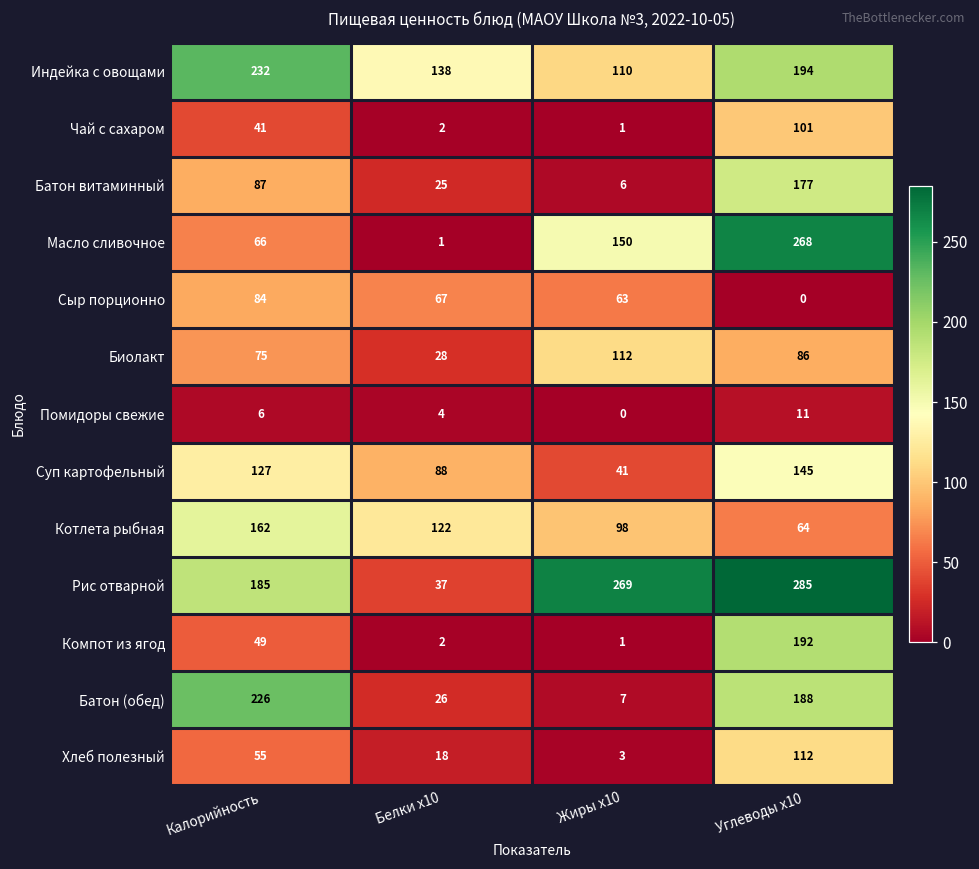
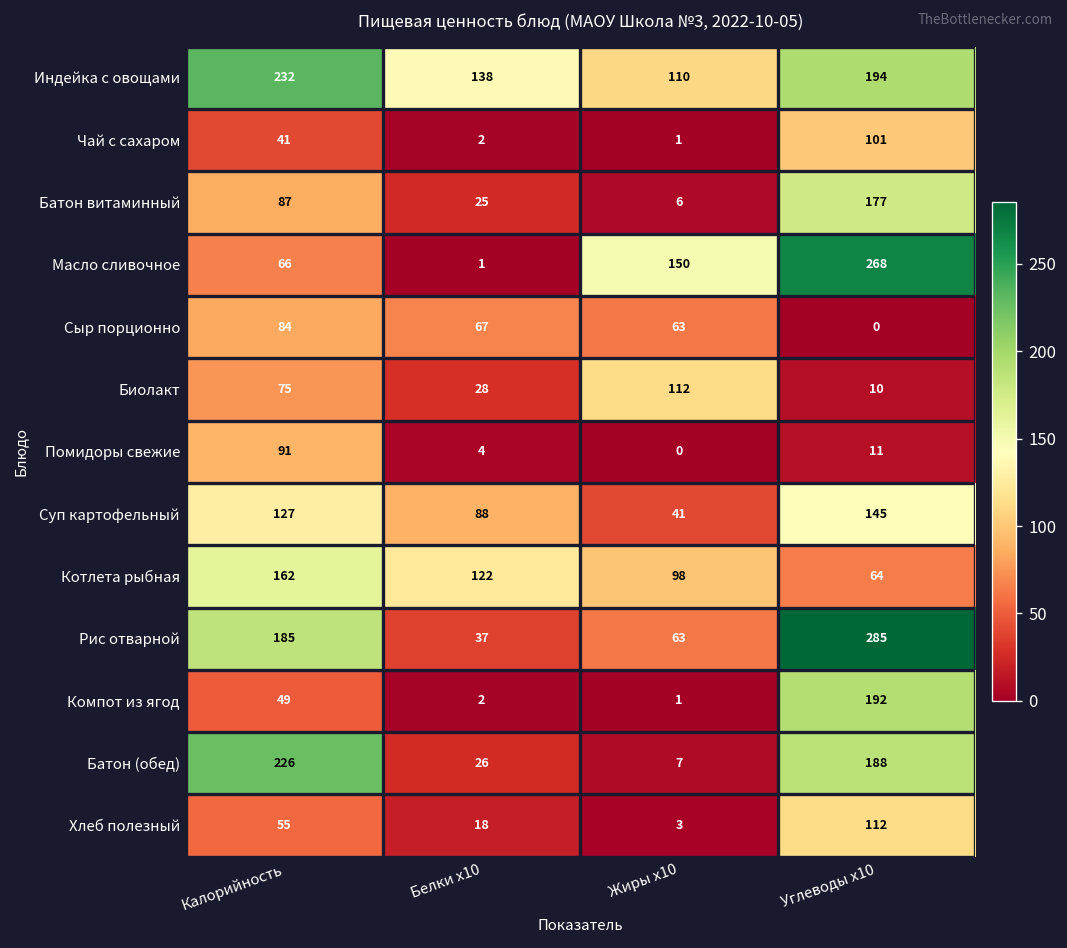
  {
    "Индейка с овощами": {
      "Калорийность": 232,
      "Белки x10": 138,
      "Жиры x10": 110,
      "Углеводы x10": 194
    },
    "Чай с сахаром": {
      "Калорийность": 41,
      "Белки x10": 2,
      "Жиры x10": 1,
      "Углеводы x10": 101
    },
    "Батон витаминный": {
      "Калорийность": 87,
      "Белки x10": 25,
      "Жиры x10": 6,
      "Углеводы x10": 177
    },
    "Масло сливочное": {
      "Калорийность": 66,
      "Белки x10": 1,
      "Жиры x10": 150,
      "Углеводы x10": 268
    },
    "Сыр порционно": {
      "Калорийность": 84,
      "Белки x10": 67,
      "Жиры x10": 63,
      "Углеводы x10": 0
    },
    "Биолакт": {
      "Калорийность": 75,
      "Белки x10": 28,
      "Жиры x10": 112,
-     "Углеводы x10": 86
+     "Углеводы x10": 10
    },
    "Помидоры свежие": {
-     "Калорийность": 6,
+     "Калорийность": 91,
      "Белки x10": 4,
      "Жиры x10": 0,
      "Углеводы x10": 11
    },
    "Суп картофельный": {
      "Калорийность": 127,
      "Белки x10": 88,
      "Жиры x10": 41,
      "Углеводы x10": 145
    },
    "Котлета рыбная": {
      "Калорийность": 162,
      "Белки x10": 122,
      "Жиры x10": 98,
      "Углеводы x10": 64
    },
    "Рис отварной": {
      "Калорийность": 185,
      "Белки x10": 37,
-     "Жиры x10": 269,
+     "Жиры x10": 63,
      "Углеводы x10": 285
    },
    "Компот из ягод": {
      "Калорийность": 49,
      "Белки x10": 2,
      "Жиры x10": 1,
      "Углеводы x10": 192
    },
    "Батон (обед)": {
      "Калорийность": 226,
      "Белки x10": 26,
      "Жиры x10": 7,
      "Углеводы x10": 188
    },
    "Хлеб полезный": {
      "Калорийность": 55,
      "Белки x10": 18,
      "Жиры x10": 3,
      "Углеводы x10": 112
    }
  }
